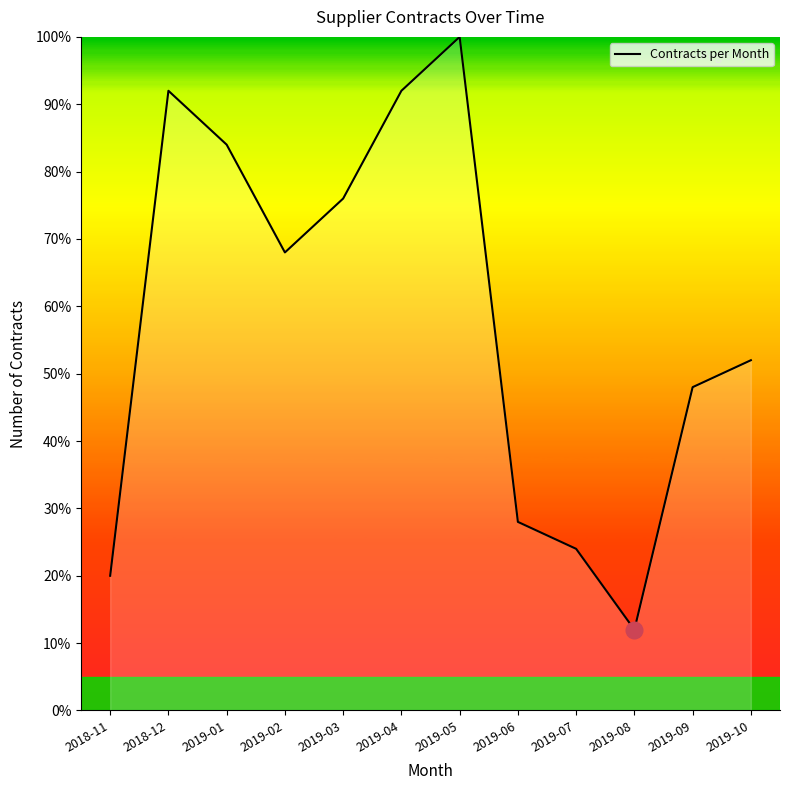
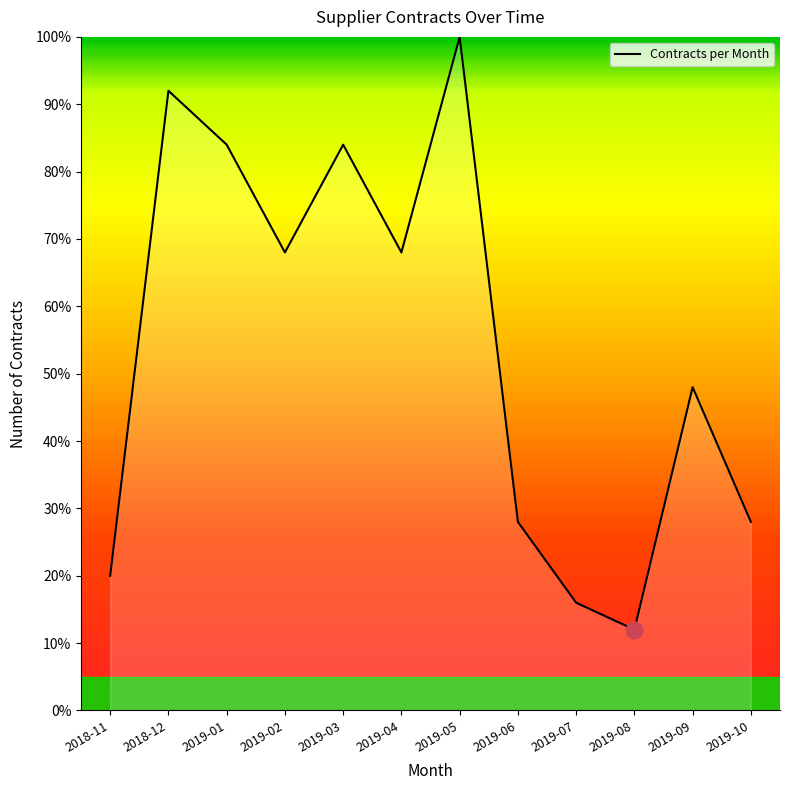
  {
    "Contracts per Month": {
      "2018-11": "20%",
      "2018-12": "92%",
      "2019-01": "84%",
      "2019-02": "68%",
-     "2019-03": "76%",
-     "2019-04": "92%",
+     "2019-03": "84%",
+     "2019-04": "68%",
      "2019-05": "100%",
      "2019-06": "28%",
-     "2019-07": "24%",
+     "2019-07": "16%",
      "2019-09": "48%",
-     "2019-10": "52%"
+     "2019-10": "28%"
    }
  }
